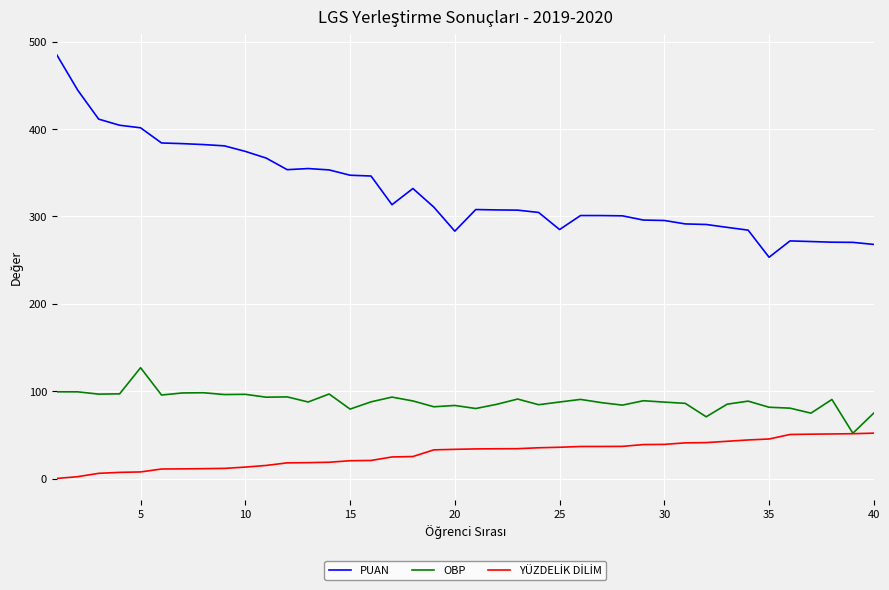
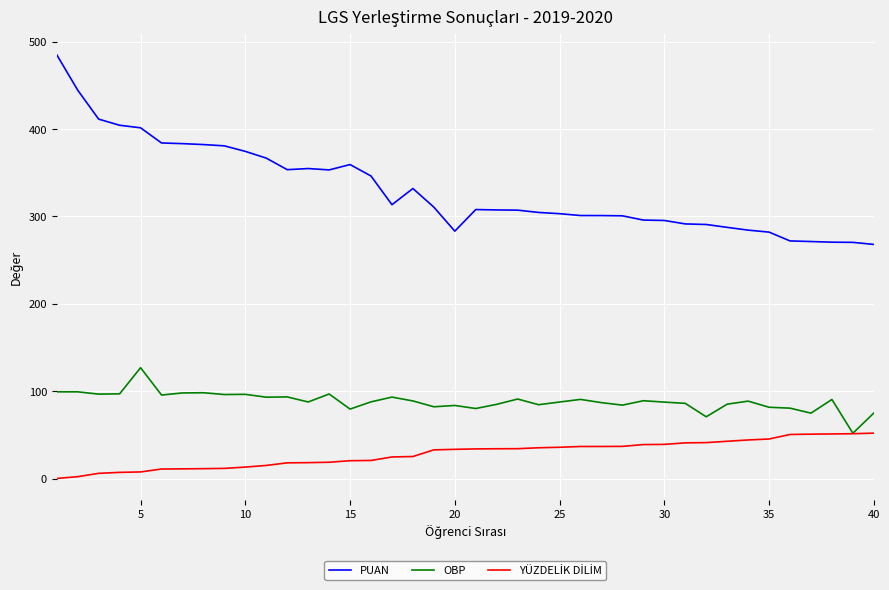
  {
    "PUAN": {
      "5": 400,
      "10": 370,
-     "15": 350,
+     "15": 360,
      "20": 280,
-     "25": 290,
+     "25": 300,
      "30": 300,
-     "35": 250,
+     "35": 280,
      "40": 270
    },
    "OBP": {
      "5": 130,
      "10": 100,
      "15": 80,
      "20": 80,
      "25": 90,
      "30": 90,
      "35": 80,
      "40": 80
    },
    "YÜZDELİK DİLİM": {
      "5": 10,
      "10": 10,
      "15": 20,
      "20": 30,
      "25": 40,
      "30": 40,
      "35": 50,
      "40": 50
    }
  }
